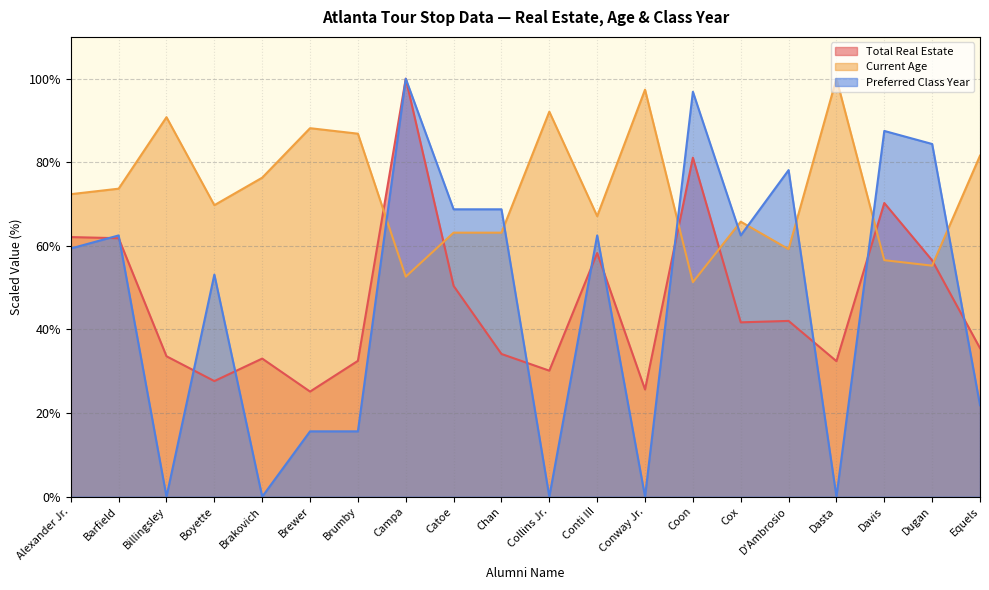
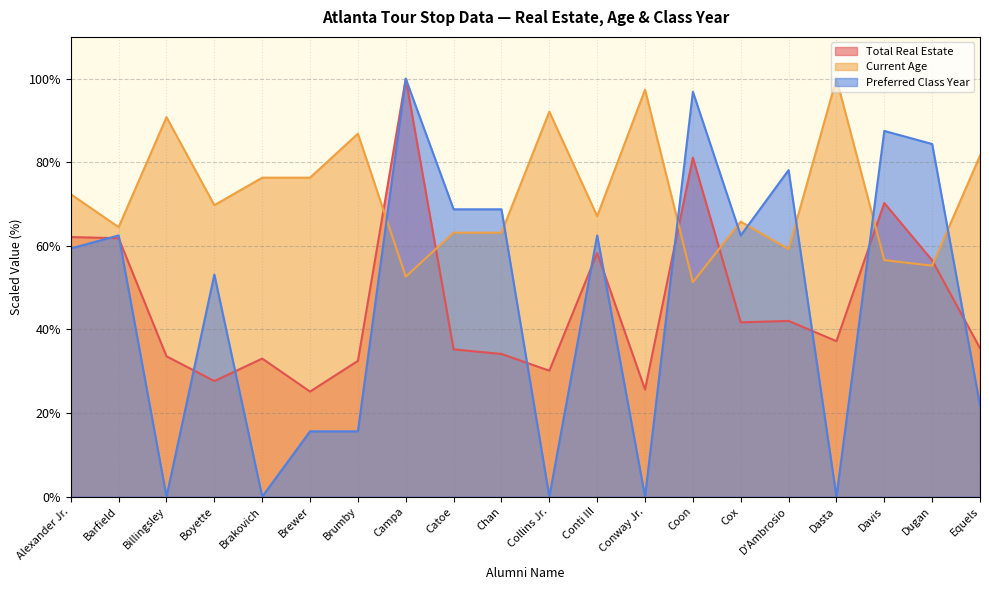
  {
    "Total Real Estate": {
      "Alexander Jr.": "62%",
      "Barfield": "62%",
      "Billingsley": "34%",
      "Boyette": "28%",
      "Brakovich": "33%",
      "Brewer": "25%",
      "Brumby": "32%",
-     "Catoe": "50%",
+     "Catoe": "35%",
      "Chan": "34%",
      "Collins Jr.": "30%",
      "Conti III": "58%",
      "Conway Jr.": "26%",
      "Coon": "81%",
      "Cox": "42%",
      "D'Ambrosio": "42%",
-     "Dasta": "32%",
+     "Dasta": "37%",
      "Davis": "70%",
      "Dugan": "57%",
      "Equels": "36%"
    },
    "Current Age": {
      "Alexander Jr.": "72%",
-     "Barfield": "74%",
+     "Barfield": "64%",
      "Billingsley": "91%",
      "Boyette": "70%",
      "Brakovich": "76%",
-     "Brewer": "88%",
+     "Brewer": "76%",
      "Brumby": "87%",
      "Campa": "53%",
      "Catoe": "63%",
      "Chan": "63%",
      "Collins Jr.": "92%",
      "Conti III": "67%",
      "Conway Jr.": "97%",
      "Coon": "51%",
      "Cox": "66%",
      "D'Ambrosio": "59%",
      "Davis": "57%",
      "Dugan": "55%",
      "Equels": "82%"
    },
    "Preferred Class Year": {
      "Alexander Jr.": "59%",
      "Barfield": "63%",
      "Billingsley": "0%",
      "Boyette": "53%",
      "Brakovich": "0%",
      "Brewer": "16%",
      "Brumby": "16%",
      "Catoe": "69%",
      "Chan": "69%",
      "Collins Jr.": "0%",
      "Conti III": "63%",
      "Conway Jr.": "0%",
      "Coon": "97%",
      "Cox": "63%",
      "D'Ambrosio": "78%",
      "Dasta": "0%",
      "Davis": "88%",
      "Dugan": "84%",
      "Equels": "22%"
    }
  }
